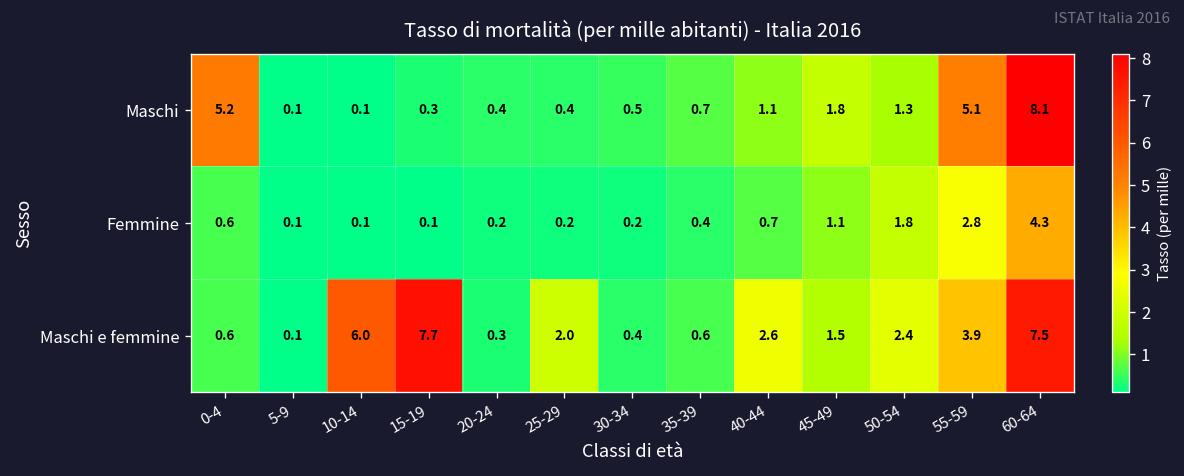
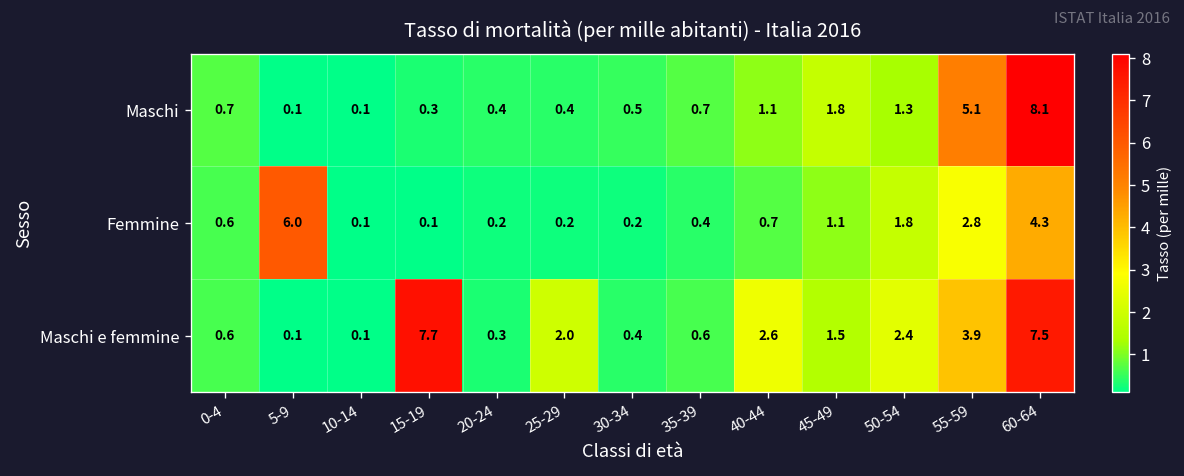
  {
    "Maschi": {
-     "0-4": 5.2,
+     "0-4": 0.7,
      "5-9": 0.1,
      "10-14": 0.1,
      "15-19": 0.3,
      "20-24": 0.4,
      "25-29": 0.4,
      "30-34": 0.5,
      "35-39": 0.7,
      "40-44": 1.1,
      "45-49": 1.8,
      "50-54": 1.3,
      "55-59": 5.1,
      "60-64": 8.1
    },
    "Femmine": {
      "0-4": 0.6,
-     "5-9": 0.1,
+     "5-9": 6.0,
      "10-14": 0.1,
      "15-19": 0.1,
      "20-24": 0.2,
      "25-29": 0.2,
      "30-34": 0.2,
      "35-39": 0.4,
      "40-44": 0.7,
      "45-49": 1.1,
      "50-54": 1.8,
      "55-59": 2.8,
      "60-64": 4.3
    },
    "Maschi e femmine": {
      "0-4": 0.6,
      "5-9": 0.1,
-     "10-14": 6.0,
+     "10-14": 0.1,
      "15-19": 7.7,
      "20-24": 0.3,
      "25-29": 2.0,
      "30-34": 0.4,
      "35-39": 0.6,
      "40-44": 2.6,
      "45-49": 1.5,
      "50-54": 2.4,
      "55-59": 3.9,
      "60-64": 7.5
    }
  }
